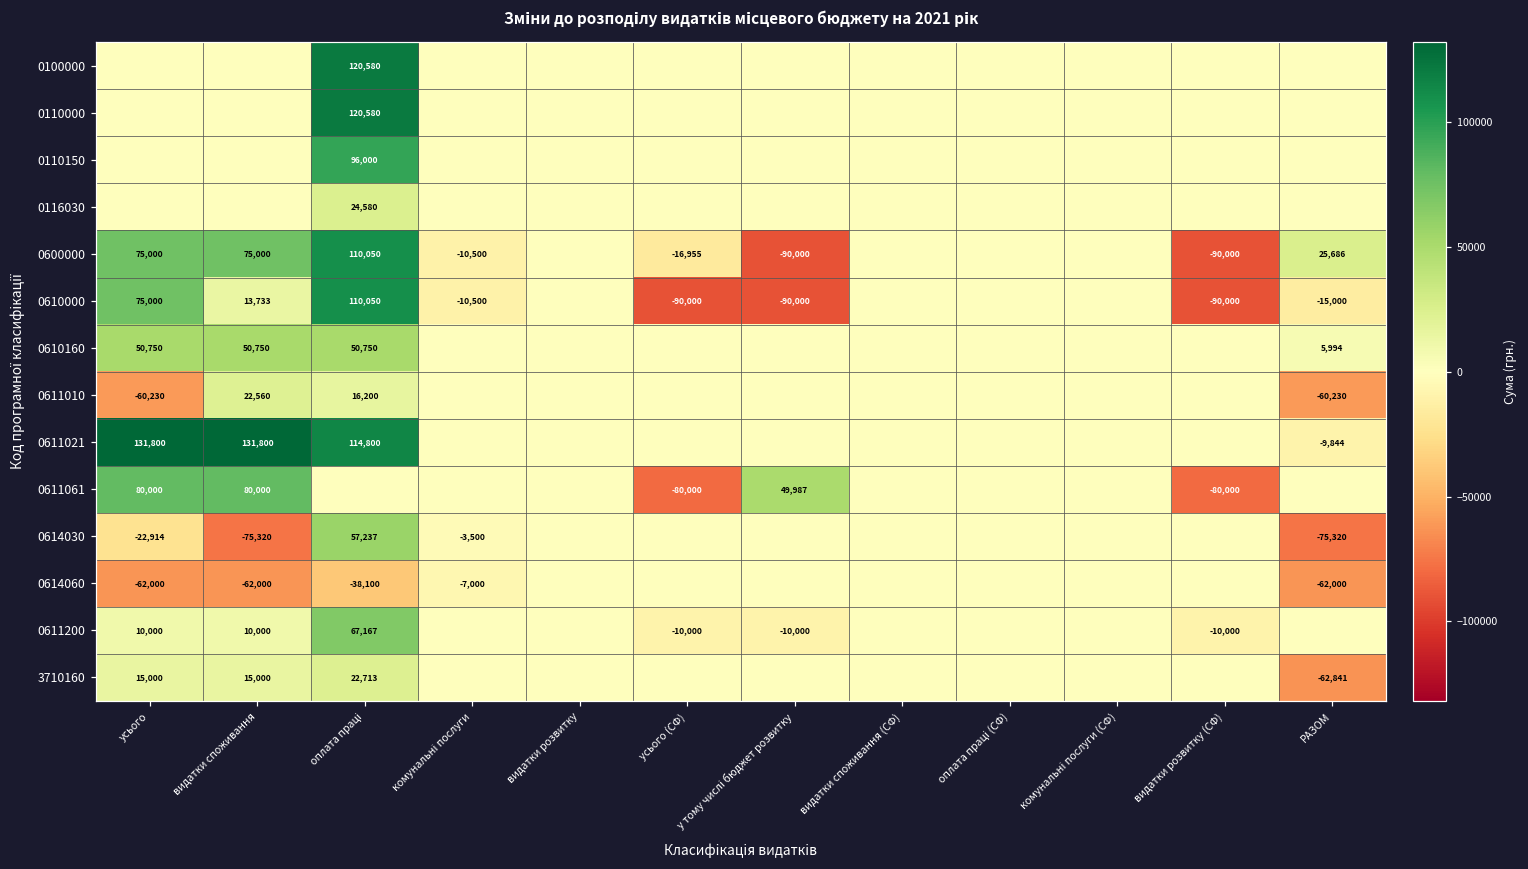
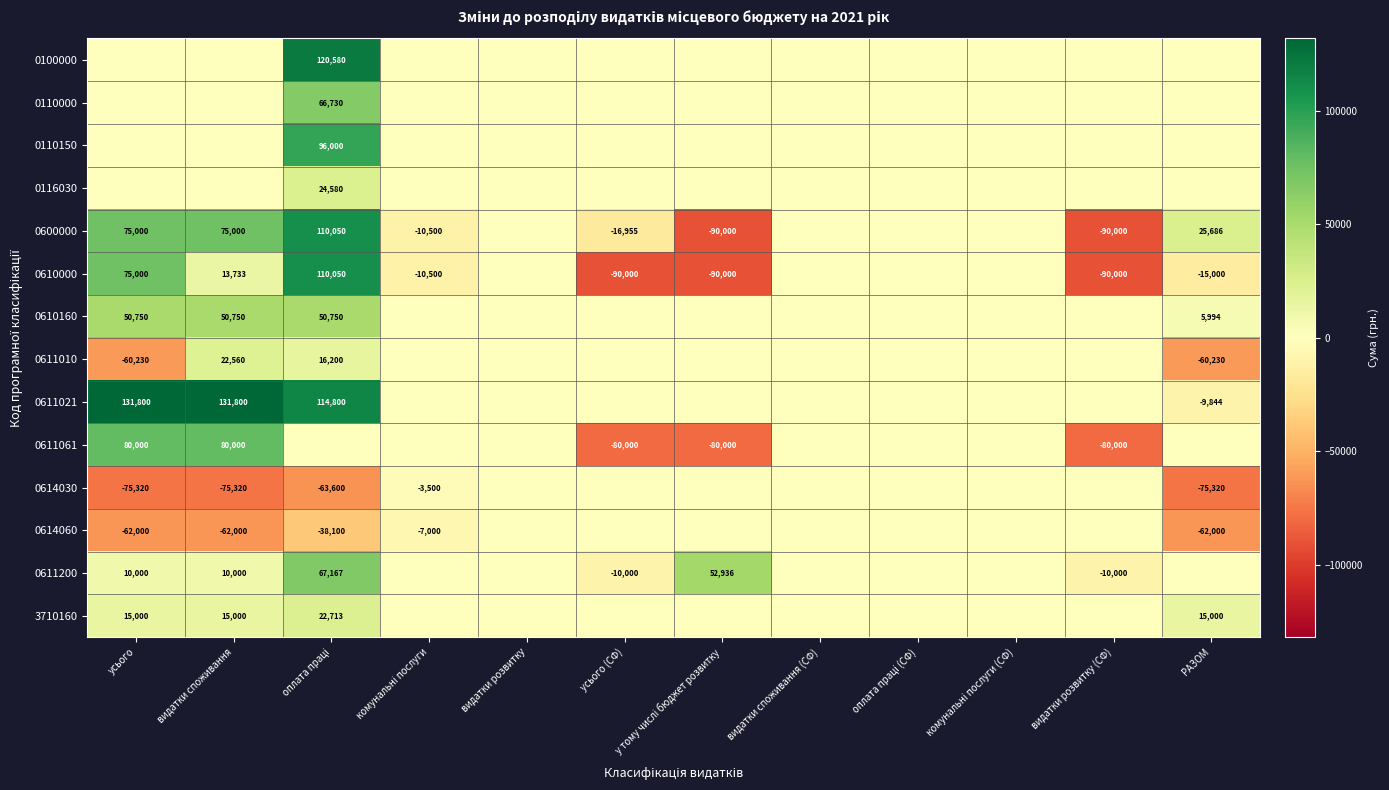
  {
    "0100000": {
      "оплата праці": "120,580"
    },
    "0110000": {
-     "оплата праці": "120,580"
+     "оплата праці": "66,730"
    },
    "0110150": {
      "оплата праці": "96,000"
    },
    "0116030": {
      "оплата праці": "24,580"
    },
    "0600000": {
      "усього": "75,000",
      "видатки споживання": "75,000",
      "оплата праці": "110,050",
      "комунальні послуги": "-10,500",
      "усього (СФ)": "-16,955",
      "у тому числі бюджет розвитку": "-90,000",
      "видатки розвитку (СФ)": "-90,000",
      "РАЗОМ": "25,686"
    },
    "0610000": {
      "усього": "75,000",
      "видатки споживання": "13,733",
      "оплата праці": "110,050",
      "комунальні послуги": "-10,500",
      "усього (СФ)": "-90,000",
      "у тому числі бюджет розвитку": "-90,000",
      "видатки розвитку (СФ)": "-90,000",
      "РАЗОМ": "-15,000"
    },
    "0610160": {
      "усього": "50,750",
      "видатки споживання": "50,750",
      "оплата праці": "50,750",
      "РАЗОМ": "5,994"
    },
    "0611010": {
      "усього": "-60,230",
      "видатки споживання": "22,560",
      "оплата праці": "16,200",
      "РАЗОМ": "-60,230"
    },
    "0611021": {
      "усього": "131,800",
      "видатки споживання": "131,800",
      "оплата праці": "114,800",
      "РАЗОМ": "-9,844"
    },
    "0611061": {
      "усього": "80,000",
      "видатки споживання": "80,000",
      "усього (СФ)": "-80,000",
-     "у тому числі бюджет розвитку": "49,987",
+     "у тому числі бюджет розвитку": "-80,000",
      "видатки розвитку (СФ)": "-80,000"
    },
    "0614030": {
-     "усього": "-22,914",
+     "усього": "-75,320",
      "видатки споживання": "-75,320",
-     "оплата праці": "57,237",
+     "оплата праці": "-63,600",
      "комунальні послуги": "-3,500",
      "РАЗОМ": "-75,320"
    },
    "0614060": {
      "усього": "-62,000",
      "видатки споживання": "-62,000",
      "оплата праці": "-38,100",
      "комунальні послуги": "-7,000",
      "РАЗОМ": "-62,000"
    },
    "0611200": {
      "усього": "10,000",
      "видатки споживання": "10,000",
      "оплата праці": "67,167",
      "усього (СФ)": "-10,000",
-     "у тому числі бюджет розвитку": "-10,000",
+     "у тому числі бюджет розвитку": "52,936",
      "видатки розвитку (СФ)": "-10,000"
    },
    "3710160": {
      "усього": "15,000",
      "видатки споживання": "15,000",
      "оплата праці": "22,713",
-     "РАЗОМ": "-62,841"
+     "РАЗОМ": "15,000"
    }
  }
